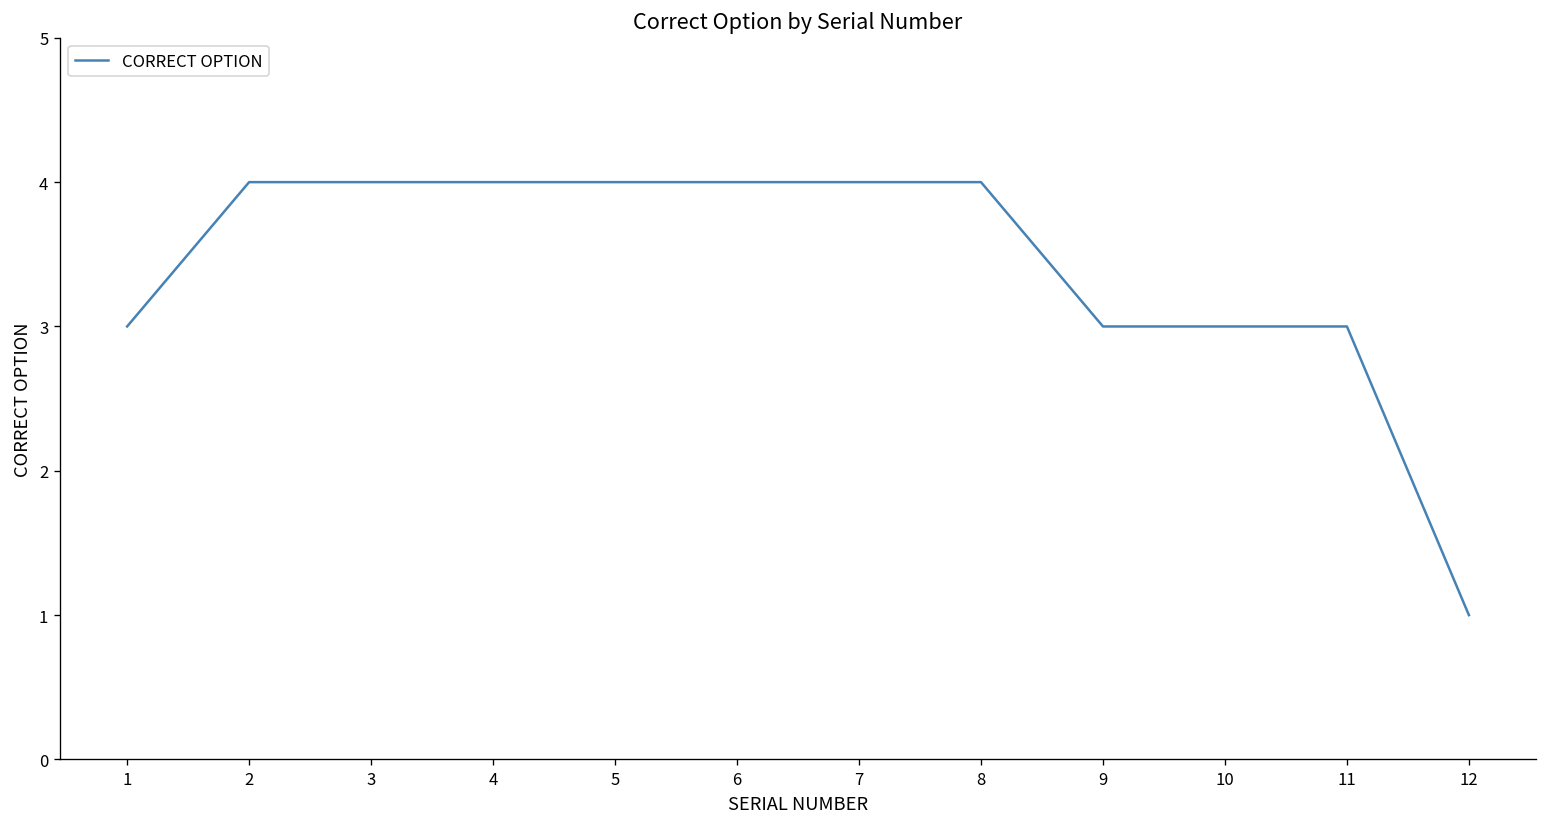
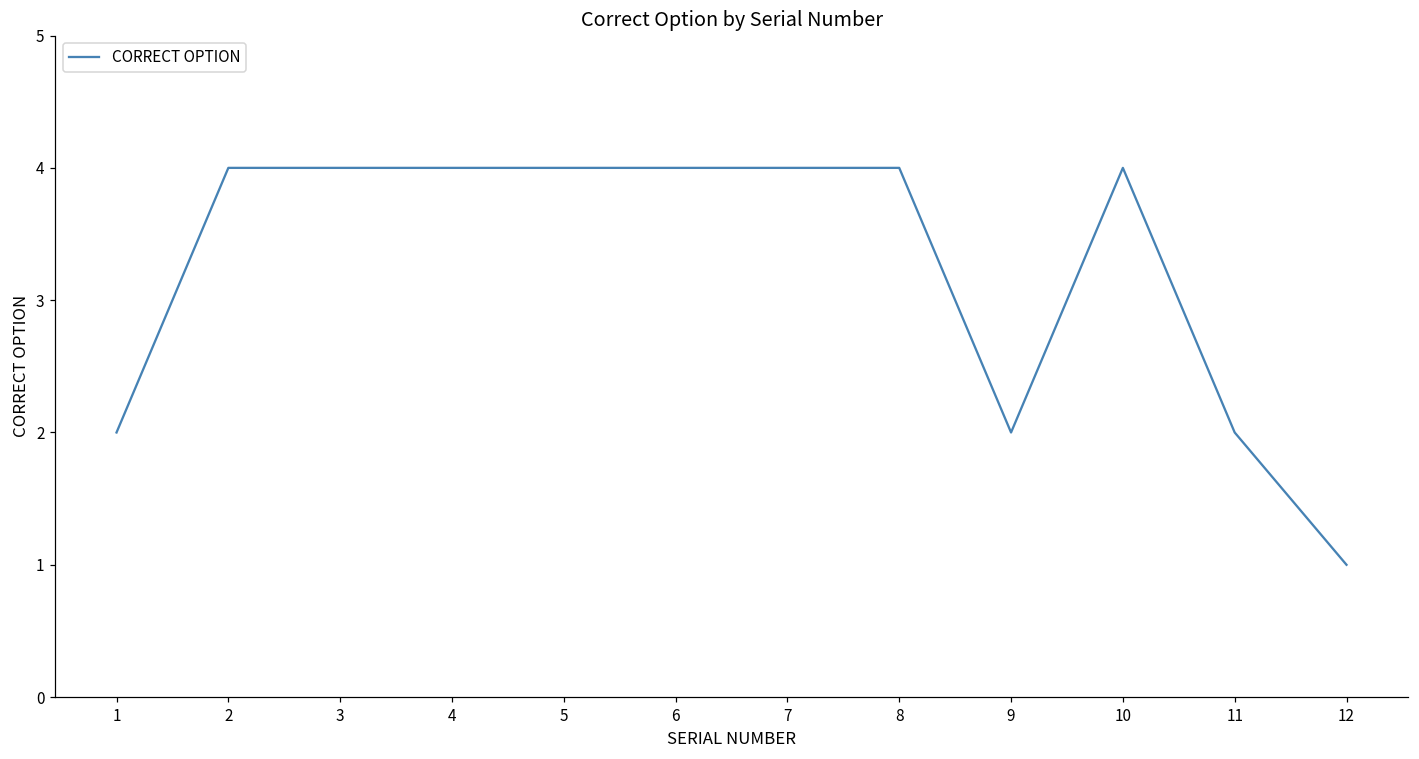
  {
-   "1": 3,
+   "1": 2,
    "2": 4,
    "3": 4,
    "4": 4,
    "5": 4,
    "6": 4,
    "7": 4,
    "8": 4,
-   "9": 3,
-   "10": 3,
-   "11": 3,
+   "9": 2,
+   "10": 4,
+   "11": 2,
    "12": 1
  }
